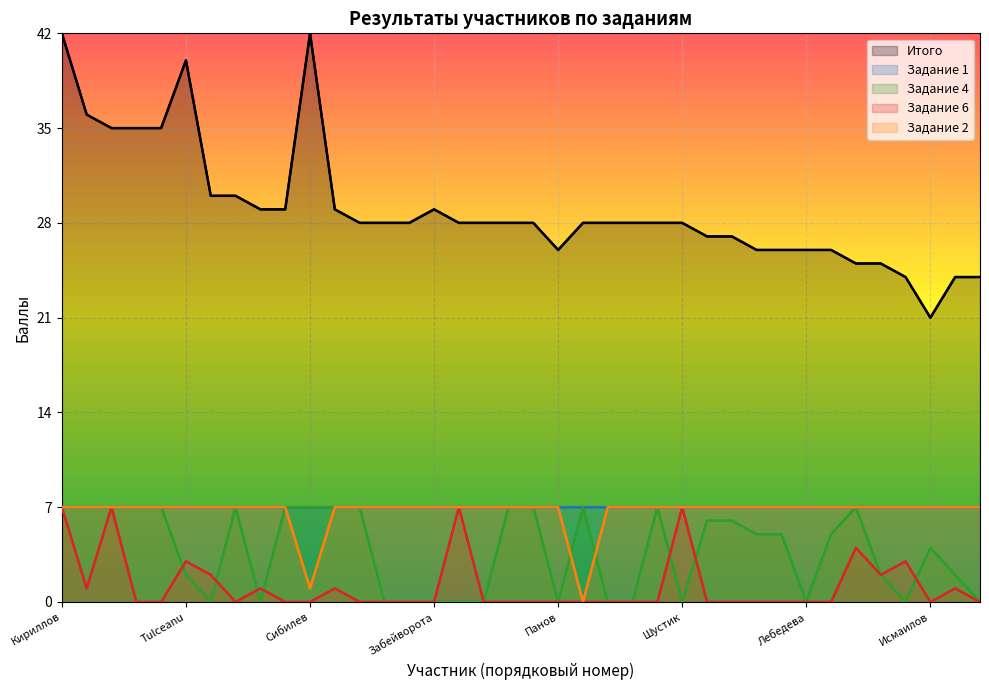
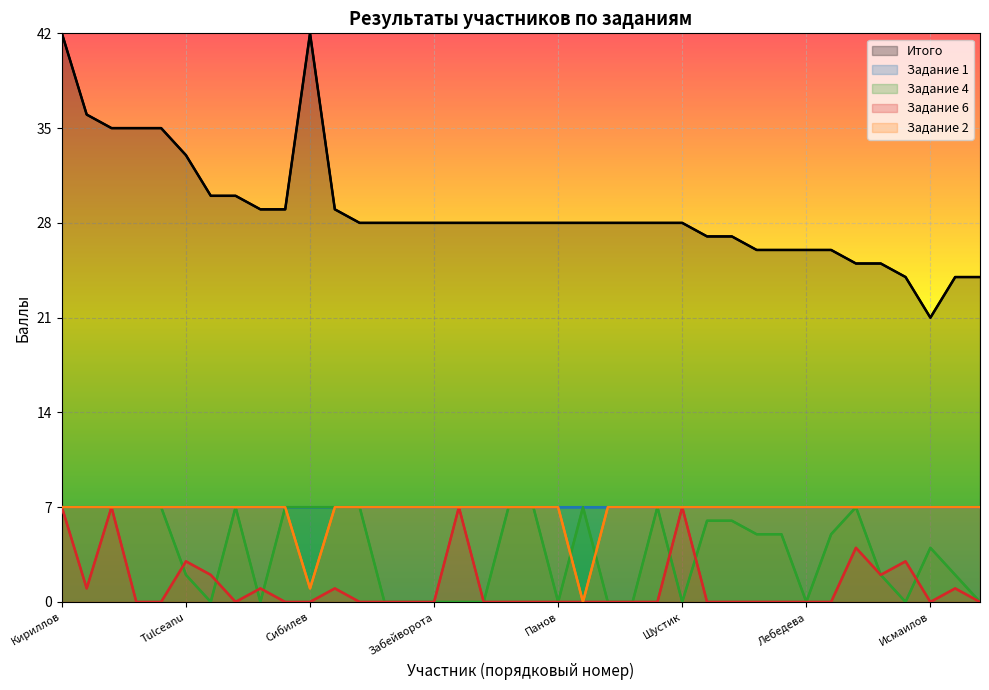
  {
    "Итого": {
      "Кириллов": 42,
-     "Tulceanu": 40,
+     "Tulceanu": 33,
      "Сибилев": 42,
-     "Забейворота": 29,
-     "Панов": 26,
+     "Забейворота": 28,
+     "Панов": 28,
      "Шустик": 28,
      "Лебедева": 26,
      "Исмаилов": 21
    }
  }
